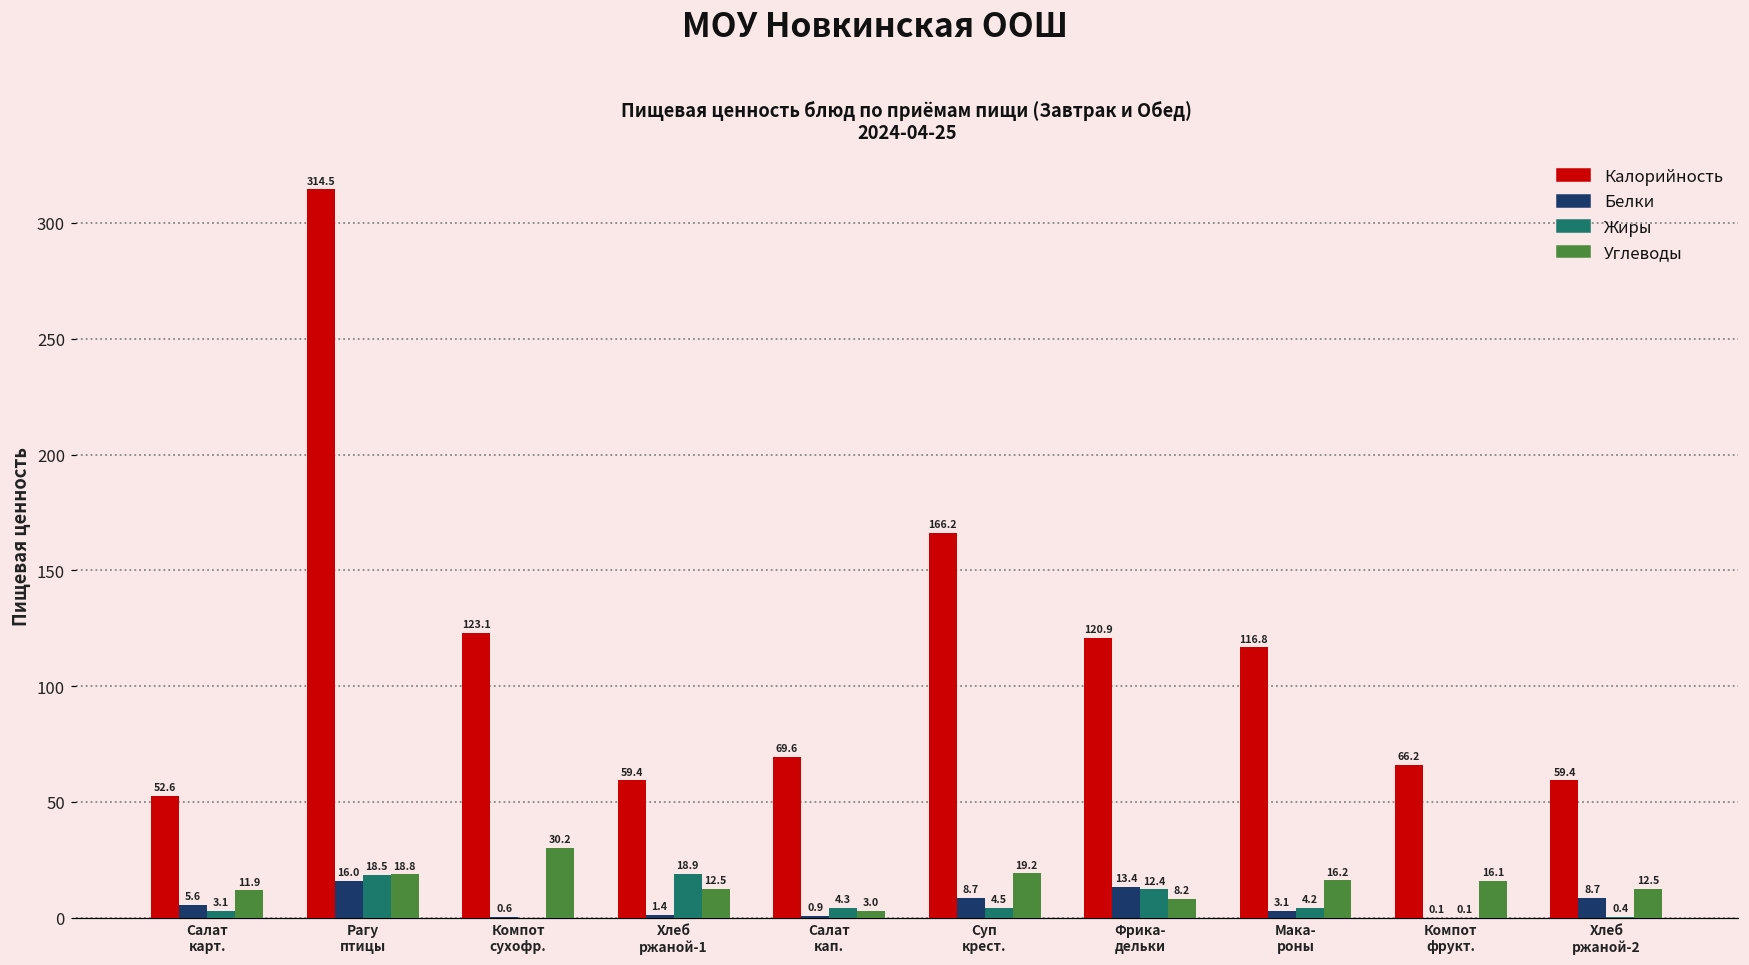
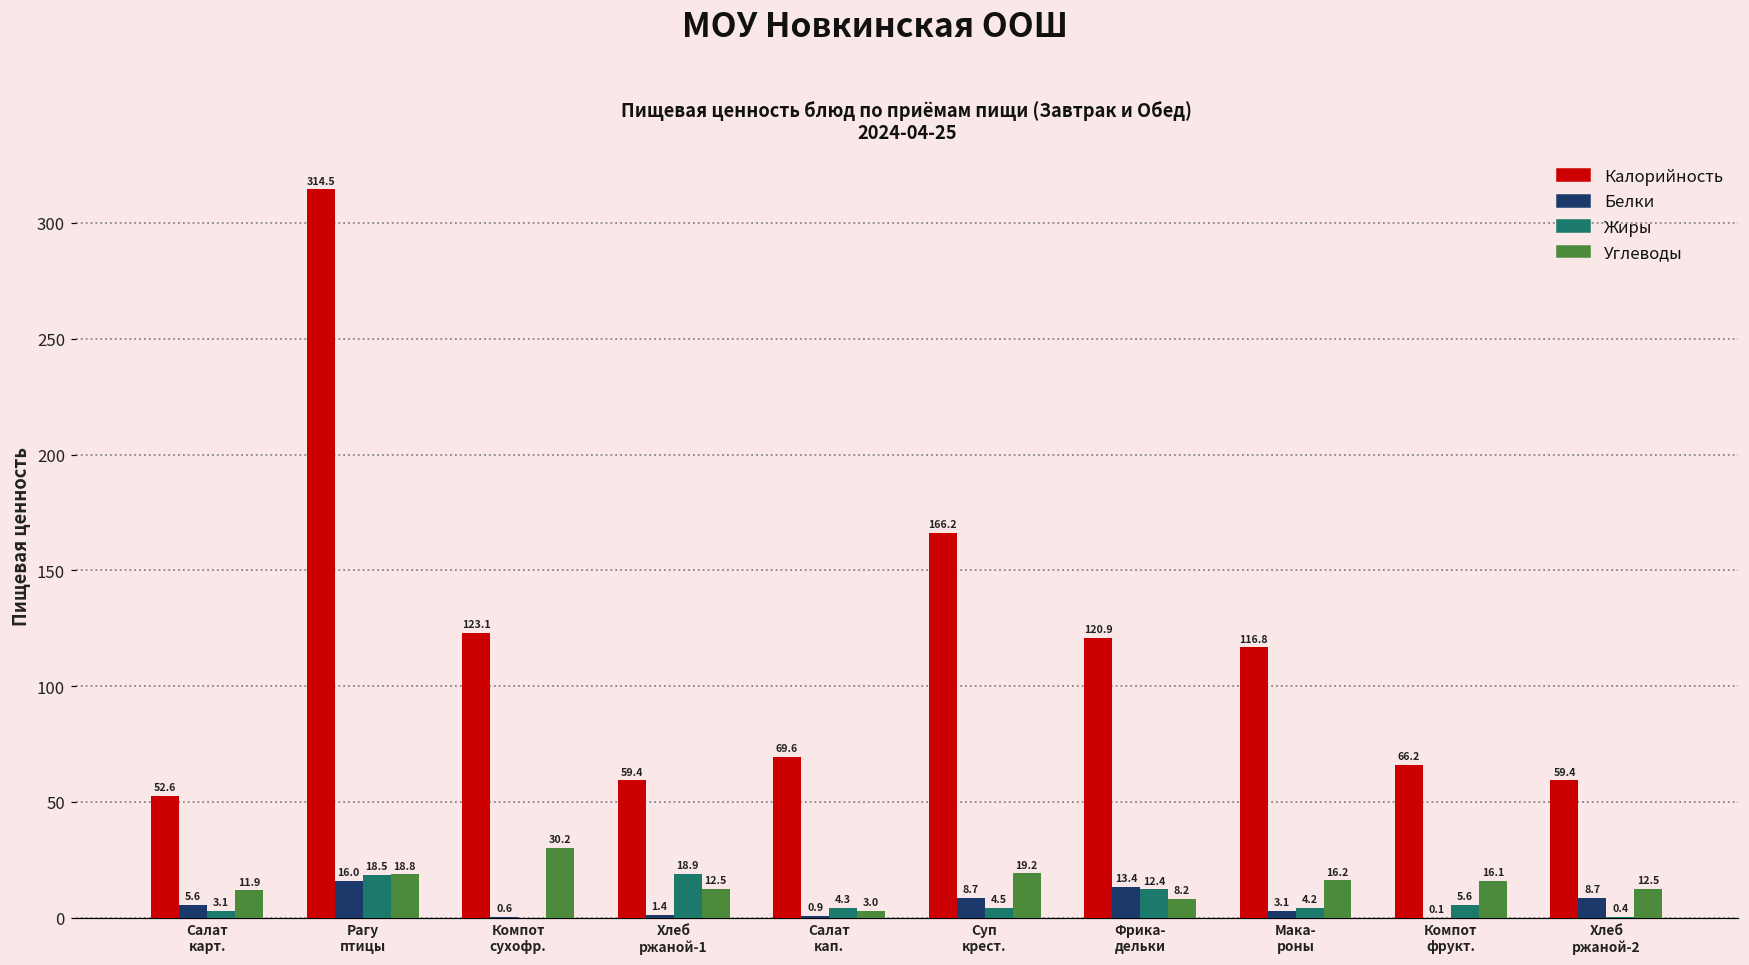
  {
    "Калорийность": {
      "Салат карт.": 52.6,
      "Рагу птицы": 314.5,
      "Компот сухофр.": 123.1,
      "Хлеб ржаной-1": 59.4,
      "Салат кап.": 69.6,
      "Суп крест.": 166.2,
      "Фрика- дельки": 120.9,
      "Мака- роны": 116.8,
      "Компот фрукт.": 66.2,
      "Хлеб ржаной-2": 59.4
    },
    "Белки": {
      "Салат карт.": 5.6,
      "Рагу птицы": 16.0,
      "Компот сухофр.": 0.6,
      "Хлеб ржаной-1": 1.4,
      "Салат кап.": 0.9,
      "Суп крест.": 8.7,
      "Фрика- дельки": 13.4,
      "Мака- роны": 3.1,
      "Компот фрукт.": 0.1,
      "Хлеб ржаной-2": 8.7
    },
    "Жиры": {
      "Салат карт.": 3.1,
      "Рагу птицы": 18.5,
      "Хлеб ржаной-1": 18.9,
      "Салат кап.": 4.3,
      "Суп крест.": 4.5,
      "Фрика- дельки": 12.4,
      "Мака- роны": 4.2,
-     "Компот фрукт.": 0.1,
+     "Компот фрукт.": 5.6,
      "Хлеб ржаной-2": 0.4
    },
    "Углеводы": {
      "Салат карт.": 11.9,
      "Рагу птицы": 18.8,
      "Компот сухофр.": 30.2,
      "Хлеб ржаной-1": 12.5,
      "Салат кап.": 3.0,
      "Суп крест.": 19.2,
      "Фрика- дельки": 8.2,
      "Мака- роны": 16.2,
      "Компот фрукт.": 16.1,
      "Хлеб ржаной-2": 12.5
    }
  }
